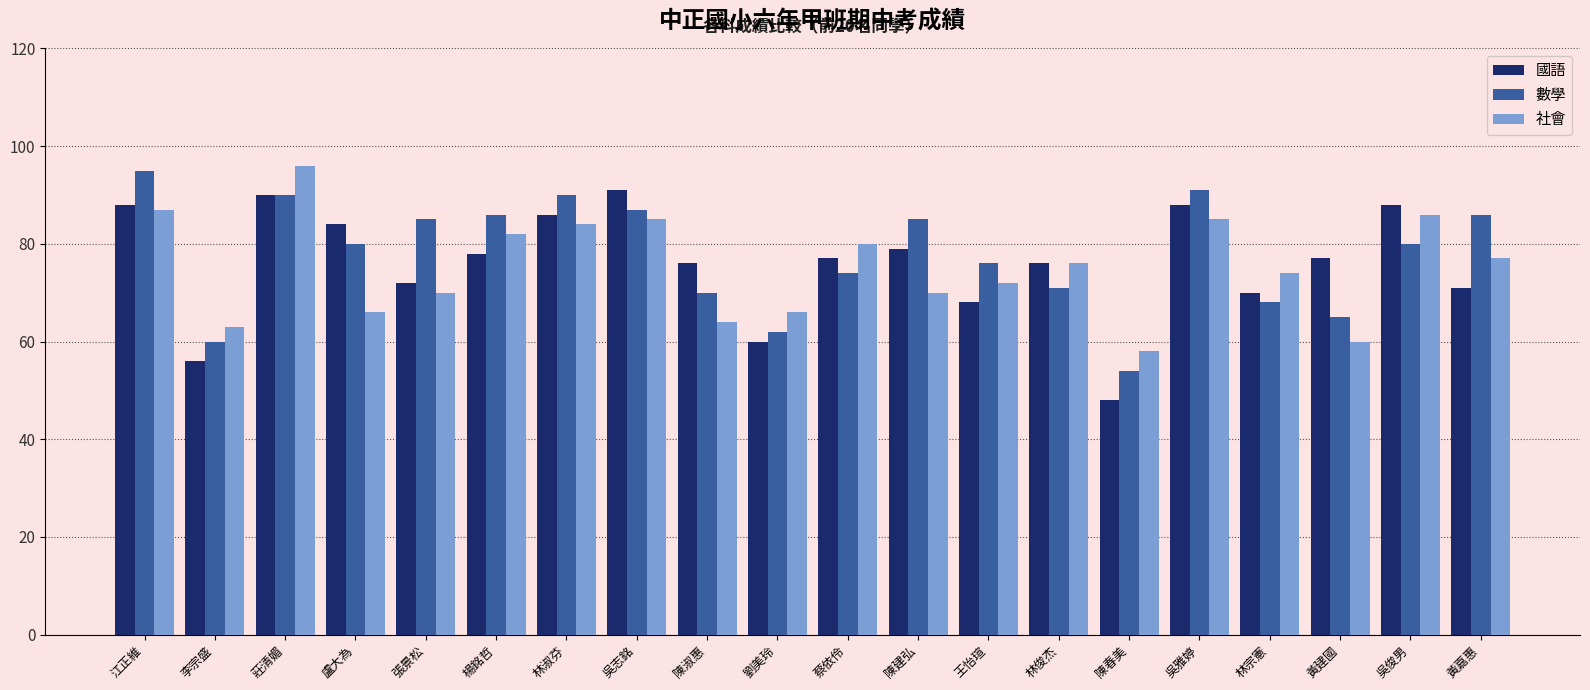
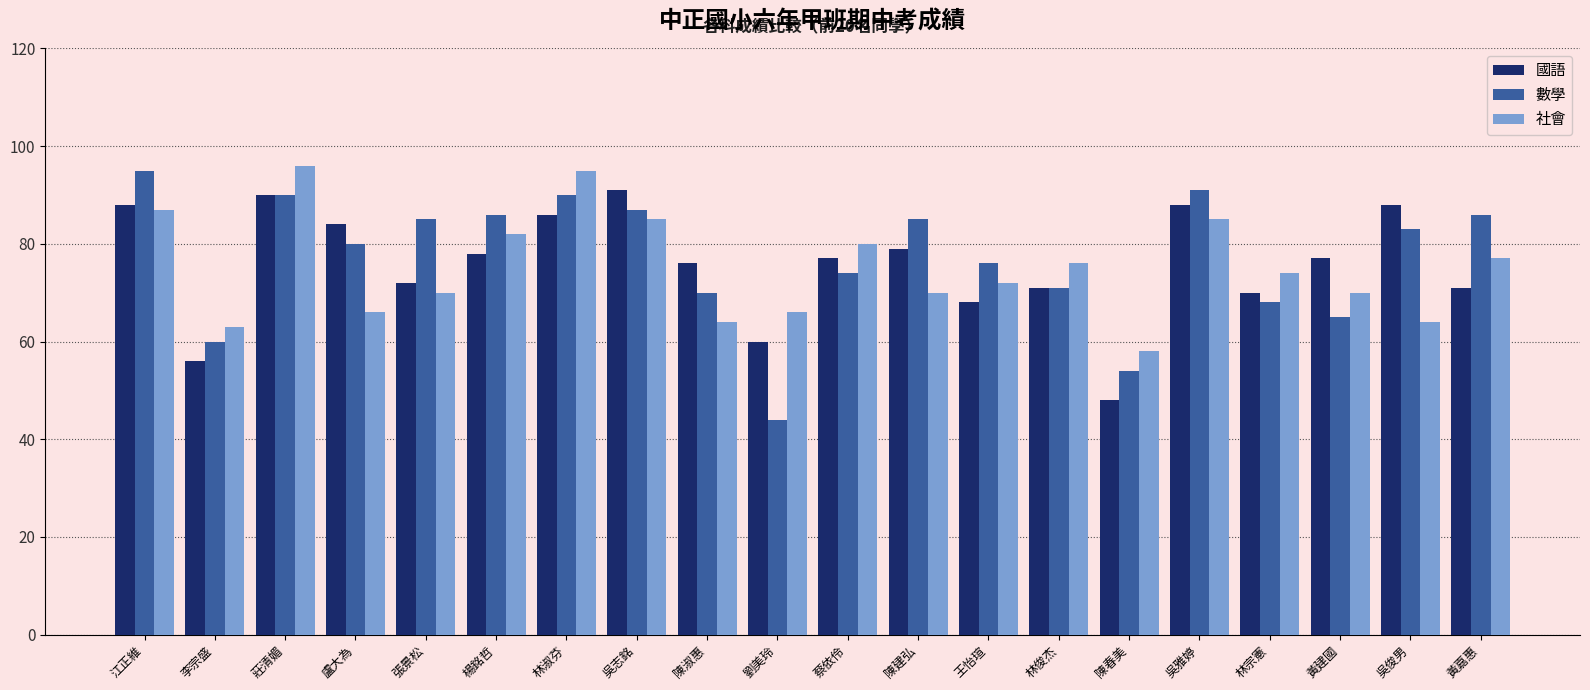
  {
    "國語": {
      "江正維": 88,
      "李宗盛": 56,
      "莊清媚": 90,
      "盧大為": 84,
      "張景松": 72,
      "楊銘哲": 78,
      "林淑芬": 86,
      "吳志銘": 91,
      "陳淑惠": 76,
      "劉美玲": 60,
      "蔡依伶": 77,
      "陳建弘": 79,
      "王怡瑄": 68,
-     "林俊杰": 76,
+     "林俊杰": 71,
      "陳春美": 48,
      "吳雅婷": 88,
      "林宗憲": 70,
      "黃建國": 77,
      "吳俊男": 88,
      "黃嘉惠": 71
    },
    "數學": {
      "江正維": 95,
      "李宗盛": 60,
      "莊清媚": 90,
      "盧大為": 80,
      "張景松": 85,
      "楊銘哲": 86,
      "林淑芬": 90,
      "吳志銘": 87,
      "陳淑惠": 70,
-     "劉美玲": 62,
+     "劉美玲": 44,
      "蔡依伶": 74,
      "陳建弘": 85,
      "王怡瑄": 76,
      "林俊杰": 71,
      "陳春美": 54,
      "吳雅婷": 91,
      "林宗憲": 68,
      "黃建國": 65,
-     "吳俊男": 80,
+     "吳俊男": 83,
      "黃嘉惠": 86
    },
    "社會": {
      "江正維": 87,
      "李宗盛": 63,
      "莊清媚": 96,
      "盧大為": 66,
      "張景松": 70,
      "楊銘哲": 82,
-     "林淑芬": 84,
+     "林淑芬": 95,
      "吳志銘": 85,
      "陳淑惠": 64,
      "劉美玲": 66,
      "蔡依伶": 80,
      "陳建弘": 70,
      "王怡瑄": 72,
      "林俊杰": 76,
      "陳春美": 58,
      "吳雅婷": 85,
      "林宗憲": 74,
-     "黃建國": 60,
-     "吳俊男": 86,
+     "黃建國": 70,
+     "吳俊男": 64,
      "黃嘉惠": 77
    }
  }
